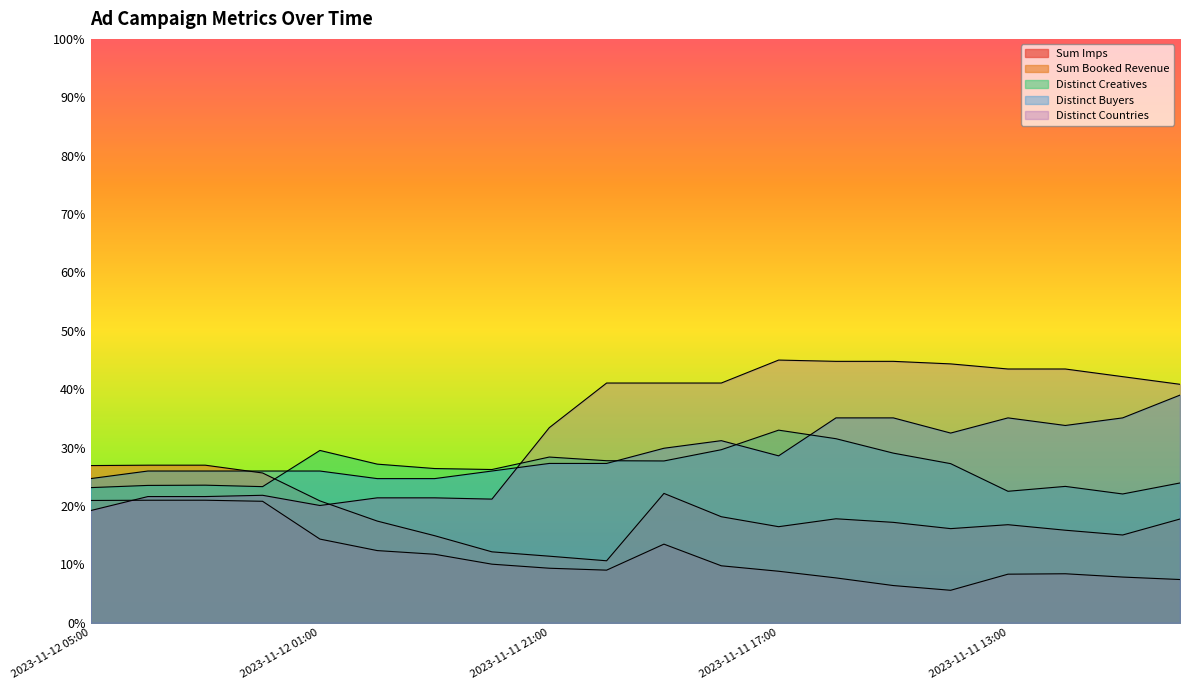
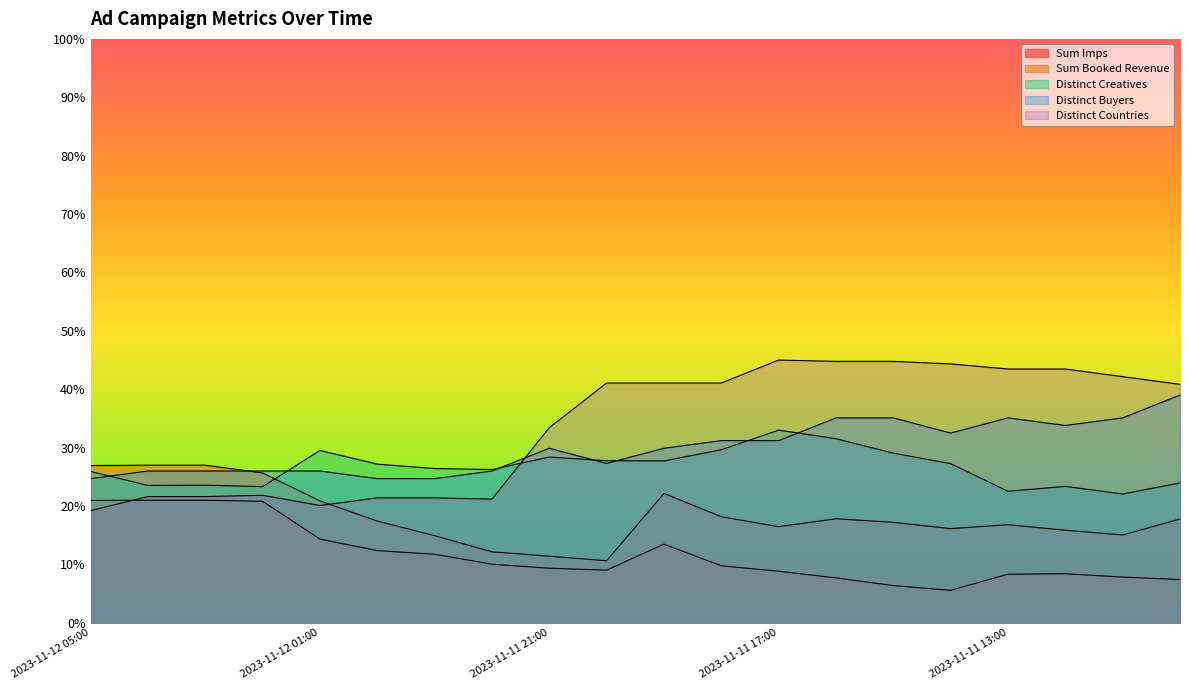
  {
    "Distinct Creatives": {
-     "2023-11-12 05:00": "23%",
+     "2023-11-12 05:00": "26%",
      "2023-11-12 01:00": "30%",
      "2023-11-11 21:00": "28%",
      "2023-11-11 17:00": "33%",
      "2023-11-11 13:00": "23%"
    },
    "Distinct Buyers": {
      "2023-11-12 05:00": "25%",
      "2023-11-12 01:00": "26%",
-     "2023-11-11 21:00": "27%",
-     "2023-11-11 17:00": "29%",
+     "2023-11-11 21:00": "30%",
+     "2023-11-11 17:00": "31%",
      "2023-11-11 13:00": "35%"
    },
    "Distinct Countries": {
      "2023-11-12 05:00": "19%",
      "2023-11-12 01:00": "20%",
      "2023-11-11 21:00": "33%",
      "2023-11-11 17:00": "45%",
      "2023-11-11 13:00": "43%"
    }
  }
